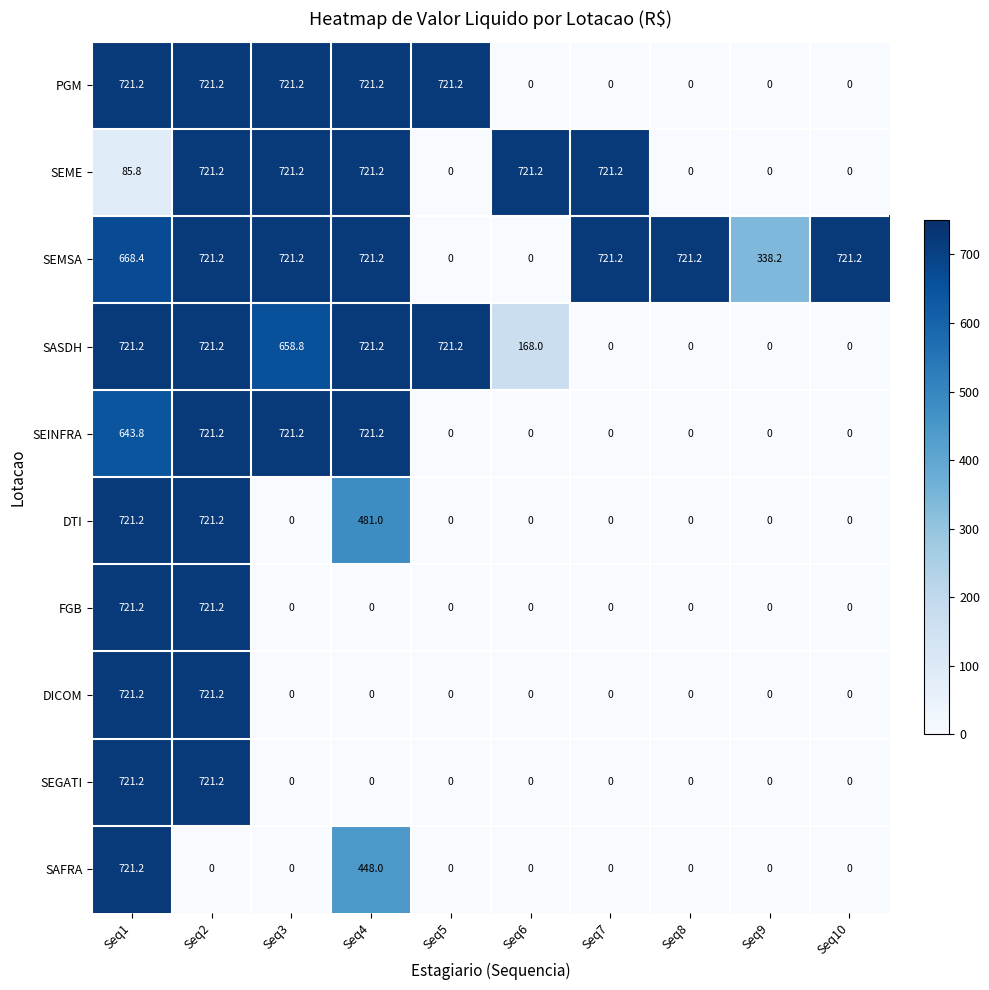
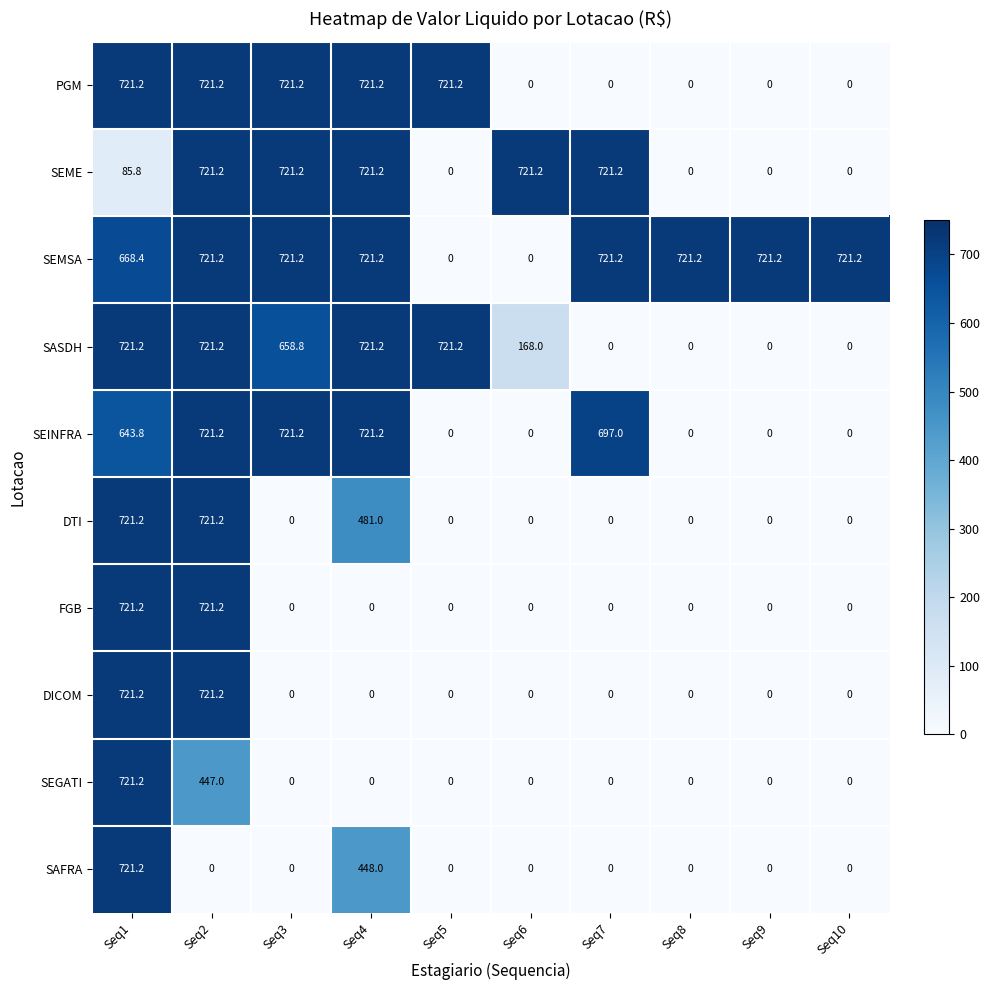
  {
    "PGM": {
      "Seq1": 721.2,
      "Seq2": 721.2,
      "Seq3": 721.2,
      "Seq4": 721.2,
      "Seq5": 721.2,
      "Seq6": 0,
      "Seq7": 0,
      "Seq8": 0,
      "Seq9": 0,
      "Seq10": 0
    },
    "SEME": {
      "Seq1": 85.8,
      "Seq2": 721.2,
      "Seq3": 721.2,
      "Seq4": 721.2,
      "Seq5": 0,
      "Seq6": 721.2,
      "Seq7": 721.2,
      "Seq8": 0,
      "Seq9": 0,
      "Seq10": 0
    },
    "SEMSA": {
      "Seq1": 668.4,
      "Seq2": 721.2,
      "Seq3": 721.2,
      "Seq4": 721.2,
      "Seq5": 0,
      "Seq6": 0,
      "Seq7": 721.2,
      "Seq8": 721.2,
-     "Seq9": 338.2,
+     "Seq9": 721.2,
      "Seq10": 721.2
    },
    "SASDH": {
      "Seq1": 721.2,
      "Seq2": 721.2,
      "Seq3": 658.8,
      "Seq4": 721.2,
      "Seq5": 721.2,
      "Seq6": 168.0,
      "Seq7": 0,
      "Seq8": 0,
      "Seq9": 0,
      "Seq10": 0
    },
    "SEINFRA": {
      "Seq1": 643.8,
      "Seq2": 721.2,
      "Seq3": 721.2,
      "Seq4": 721.2,
      "Seq5": 0,
      "Seq6": 0,
-     "Seq7": 0,
+     "Seq7": 697.0,
      "Seq8": 0,
      "Seq9": 0,
      "Seq10": 0
    },
    "DTI": {
      "Seq1": 721.2,
      "Seq2": 721.2,
      "Seq3": 0,
      "Seq4": 481.0,
      "Seq5": 0,
      "Seq6": 0,
      "Seq7": 0,
      "Seq8": 0,
      "Seq9": 0,
      "Seq10": 0
    },
    "FGB": {
      "Seq1": 721.2,
      "Seq2": 721.2,
      "Seq3": 0,
      "Seq4": 0,
      "Seq5": 0,
      "Seq6": 0,
      "Seq7": 0,
      "Seq8": 0,
      "Seq9": 0,
      "Seq10": 0
    },
    "DICOM": {
      "Seq1": 721.2,
      "Seq2": 721.2,
      "Seq3": 0,
      "Seq4": 0,
      "Seq5": 0,
      "Seq6": 0,
      "Seq7": 0,
      "Seq8": 0,
      "Seq9": 0,
      "Seq10": 0
    },
    "SEGATI": {
      "Seq1": 721.2,
-     "Seq2": 721.2,
+     "Seq2": 447.0,
      "Seq3": 0,
      "Seq4": 0,
      "Seq5": 0,
      "Seq6": 0,
      "Seq7": 0,
      "Seq8": 0,
      "Seq9": 0,
      "Seq10": 0
    },
    "SAFRA": {
      "Seq1": 721.2,
      "Seq2": 0,
      "Seq3": 0,
      "Seq4": 448.0,
      "Seq5": 0,
      "Seq6": 0,
      "Seq7": 0,
      "Seq8": 0,
      "Seq9": 0,
      "Seq10": 0
    }
  }
